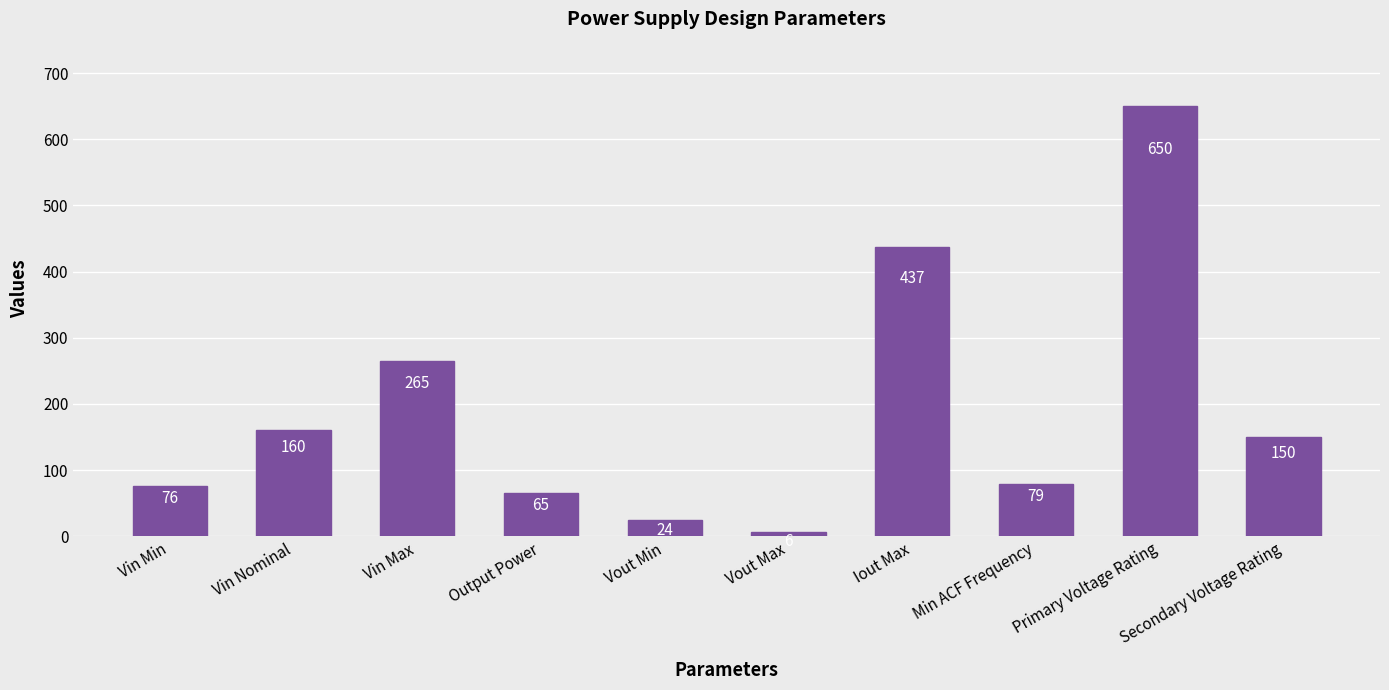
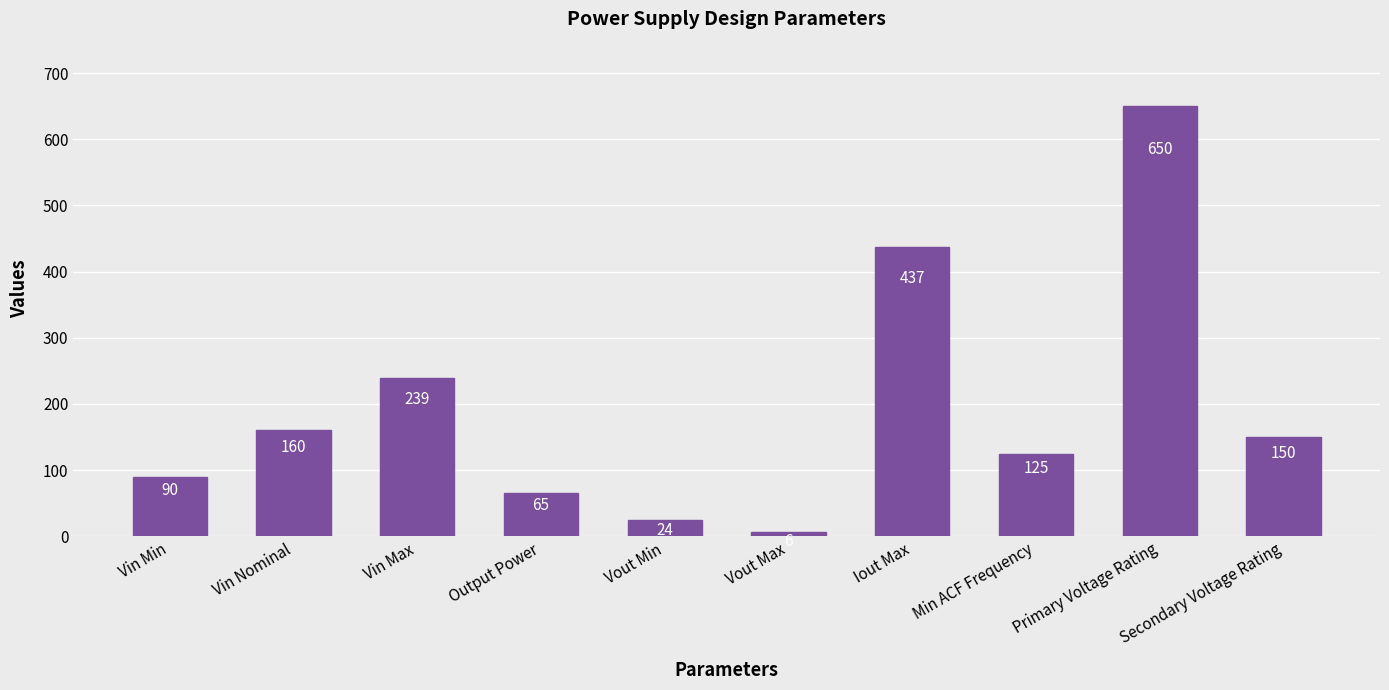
  {
-   "Vin Min": 76,
+   "Vin Min": 90,
    "Vin Nominal": 160,
-   "Vin Max": 265,
+   "Vin Max": 239,
    "Output Power": 65,
    "Vout Min": 24,
    "Iout Max": 437,
-   "Min ACF Frequency": 79,
+   "Min ACF Frequency": 125,
    "Primary Voltage Rating": 650,
    "Secondary Voltage Rating": 150
  }
